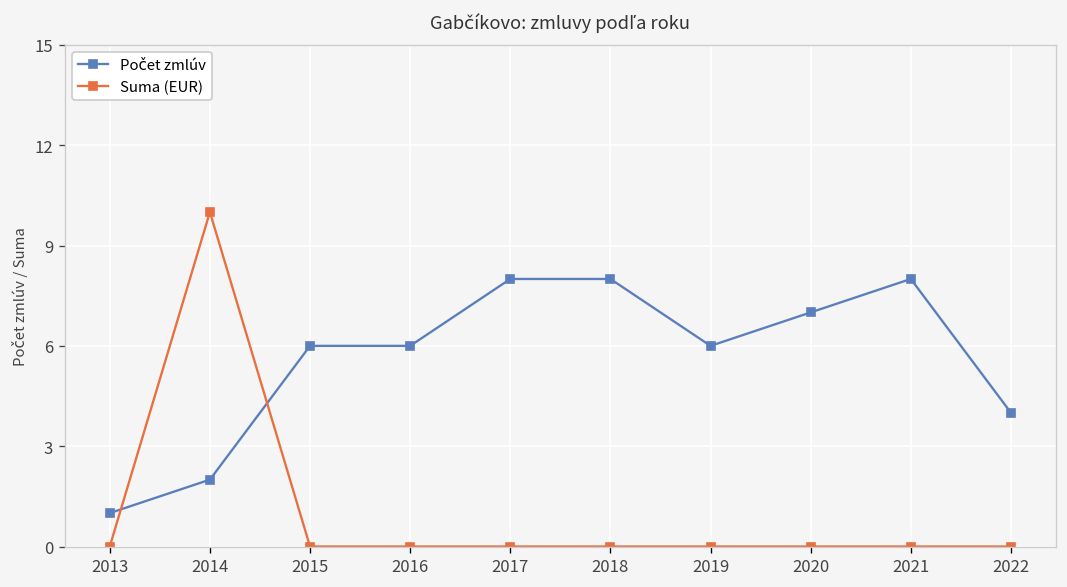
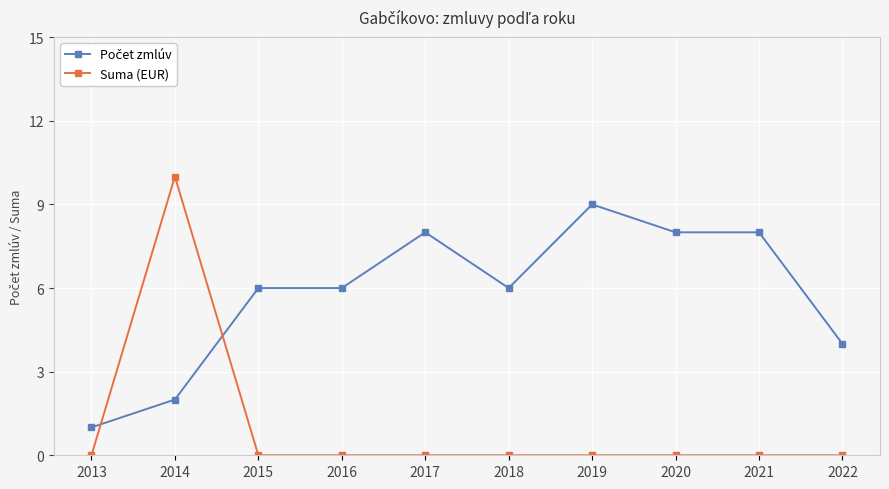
  {
    "Počet zmlúv": {
      "2013": 1,
      "2014": 2,
      "2015": 6,
      "2016": 6,
      "2017": 8,
-     "2018": 8,
-     "2019": 6,
-     "2020": 7,
+     "2018": 6,
+     "2019": 9,
+     "2020": 8,
      "2021": 8,
      "2022": 4
    },
    "Suma (EUR)": {
      "2013": 0,
      "2014": 10,
      "2015": 0,
      "2016": 0,
      "2017": 0,
      "2018": 0,
      "2019": 0,
      "2020": 0,
      "2021": 0,
      "2022": 0
    }
  }
